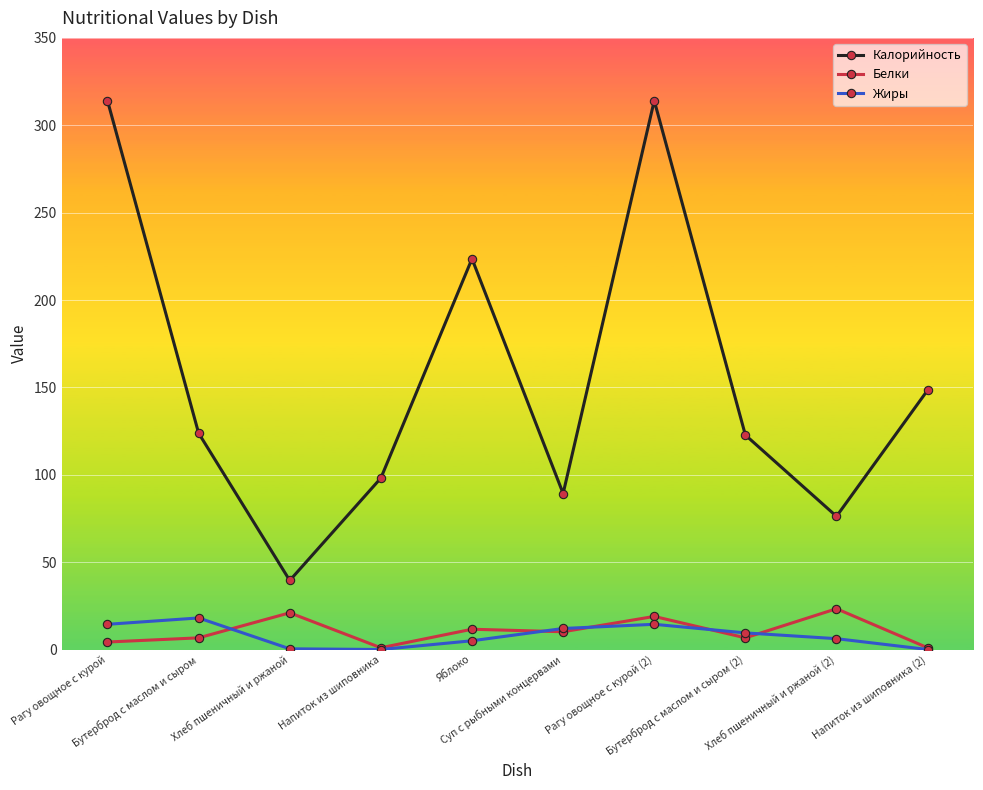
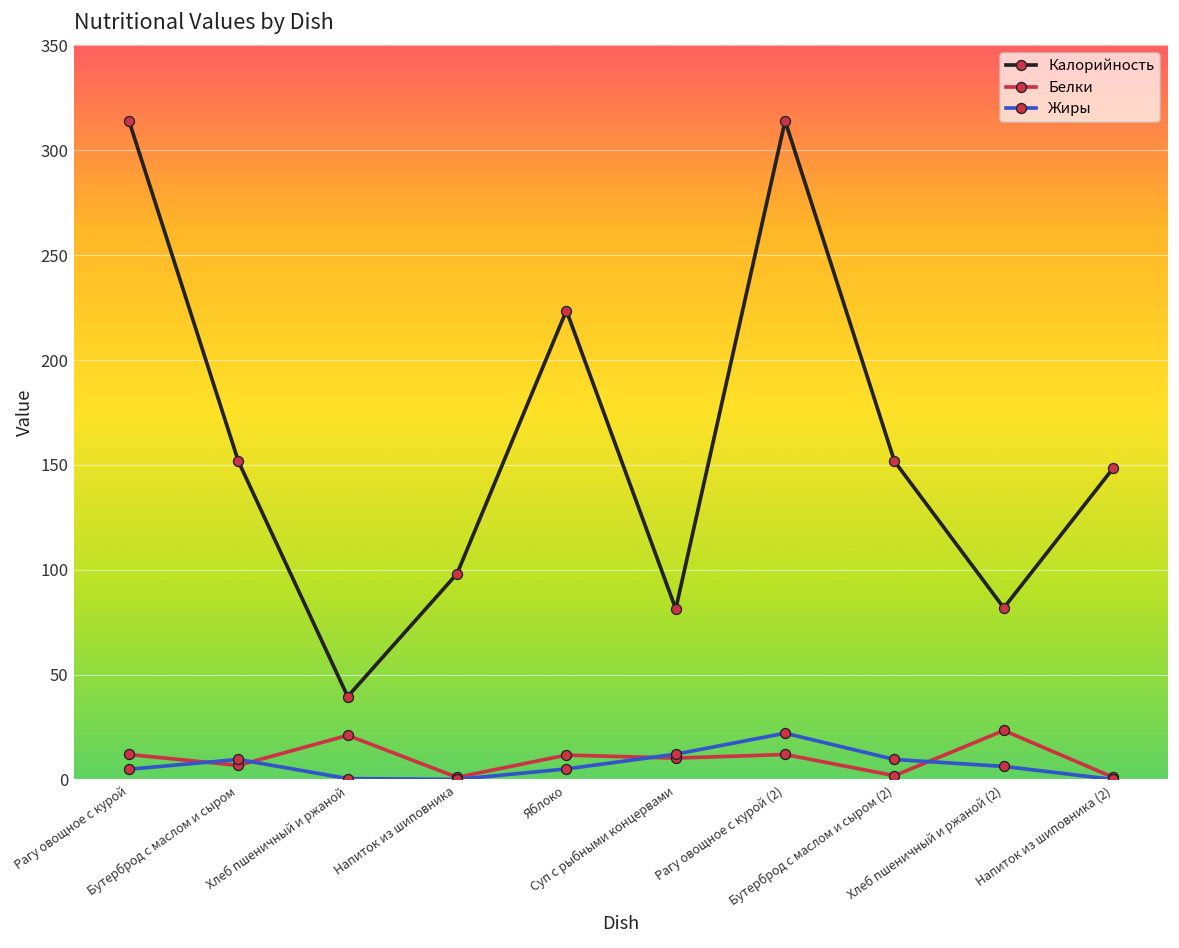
  {
    "Калорийность": {
      "Рагу овощное с курой": 314,
-     "Бутерброд с маслом и сыром": 124,
+     "Бутерброд с маслом и сыром": 152,
      "Хлеб пшеничный и ржаной": 40,
      "Напиток из шиповника": 98,
      "Яблоко": 224,
-     "Суп с рыбными концервами": 89,
+     "Суп с рыбными концервами": 81,
      "Рагу овощное с курой (2)": 314,
-     "Бутерброд с маслом и сыром (2)": 123,
-     "Хлеб пшеничный и ржаной (2)": 76,
+     "Бутерброд с маслом и сыром (2)": 152,
+     "Хлеб пшеничный и ржаной (2)": 82,
      "Напиток из шиповника (2)": 148
    },
    "Белки": {
-     "Рагу овощное с курой": 4,
+     "Рагу овощное с курой": 12,
      "Бутерброд с маслом и сыром": 7,
      "Хлеб пшеничный и ржаной": 21,
      "Яблоко": 12,
      "Суп с рыбными концервами": 10,
-     "Рагу овощное с курой (2)": 19,
-     "Бутерброд с маслом и сыром (2)": 7,
+     "Рагу овощное с курой (2)": 12,
+     "Бутерброд с маслом и сыром (2)": 2,
      "Хлеб пшеничный и ржаной (2)": 23
    },
    "Жиры": {
-     "Рагу овощное с курой": 14,
-     "Бутерброд с маслом и сыром": 18,
+     "Рагу овощное с курой": 5,
+     "Бутерброд с маслом и сыром": 10,
      "Хлеб пшеничный и ржаной": 0,
      "Яблоко": 5,
      "Суп с рыбными концервами": 12,
-     "Рагу овощное с курой (2)": 14,
+     "Рагу овощное с курой (2)": 22,
      "Бутерброд с маслом и сыром (2)": 10,
      "Хлеб пшеничный и ржаной (2)": 6
    }
  }
